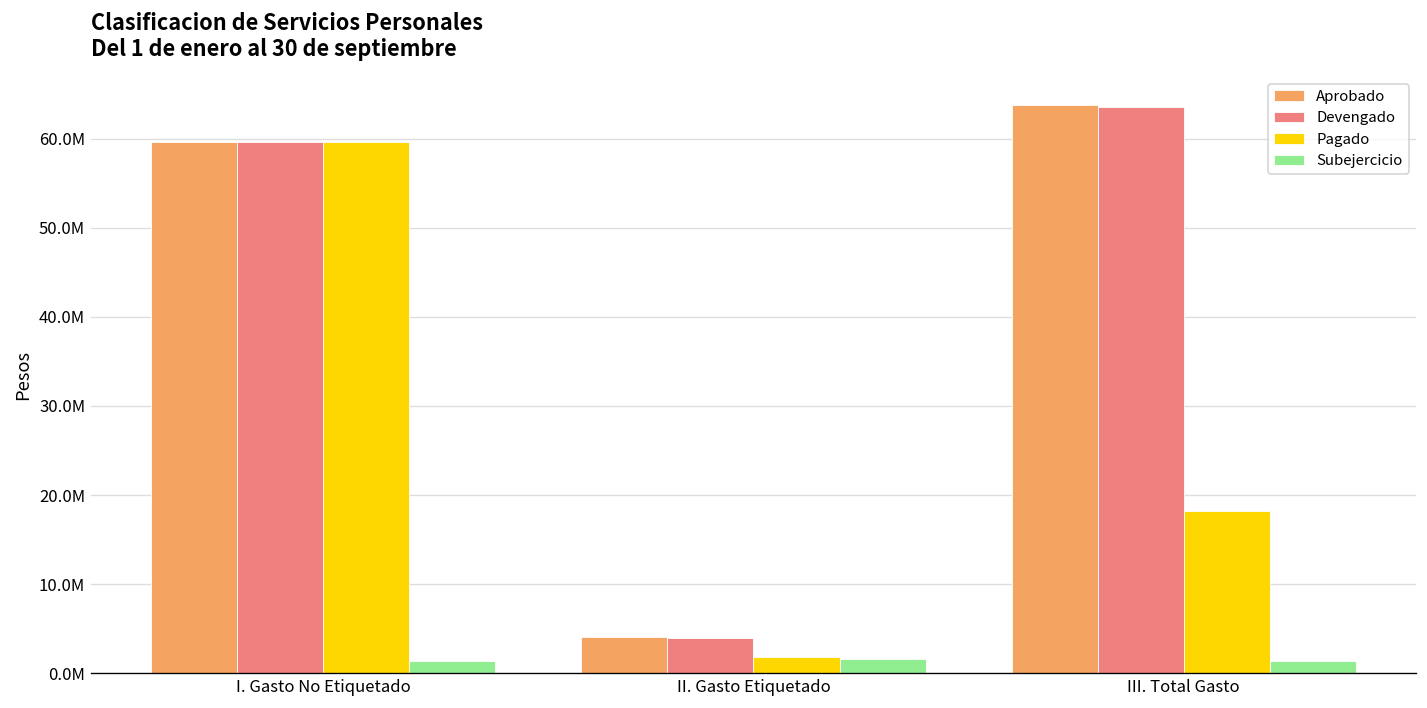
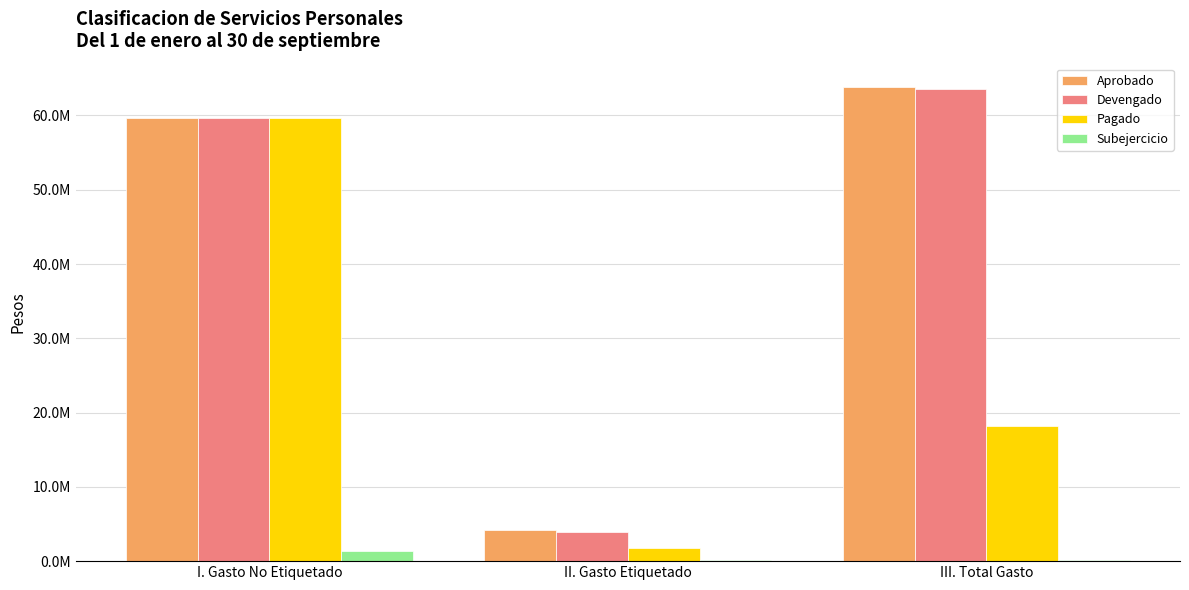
  {
    "Pagado": {
      "I. Gasto No Etiquetado": 60000000,
      "II. Gasto Etiquetado": 2000000,
      "III. Total Gasto": 18000000
    },
    "Subejercicio": {
      "I. Gasto No Etiquetado": 1000000,
-     "II. Gasto Etiquetado": 2000000,
-     "III. Total Gasto": 1000000
+     "II. Gasto Etiquetado": 0,
+     "III. Total Gasto": 0
    }
  }
